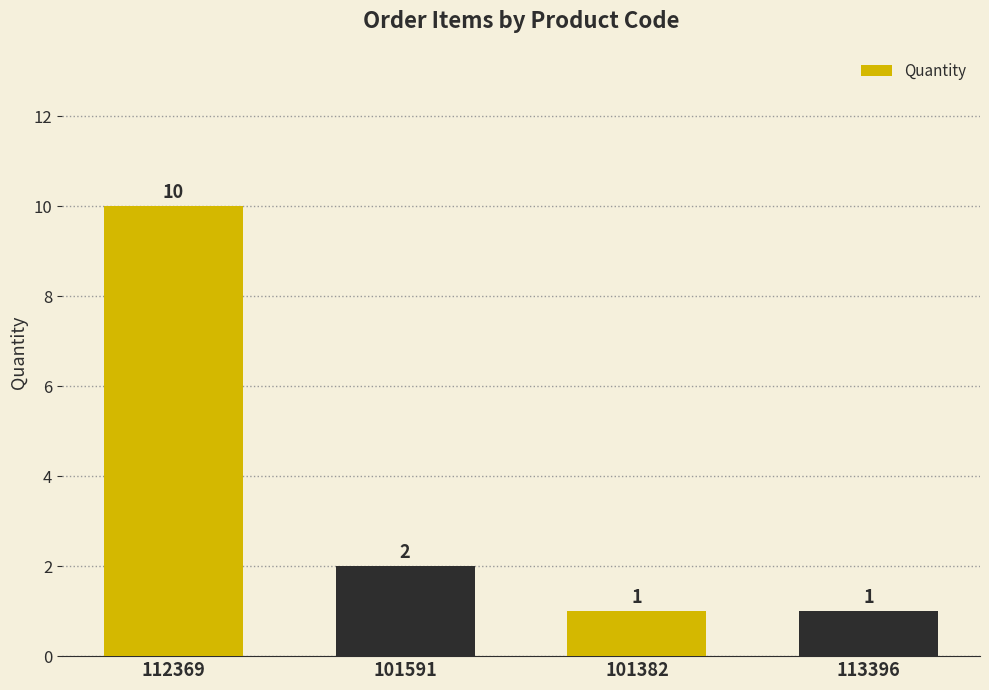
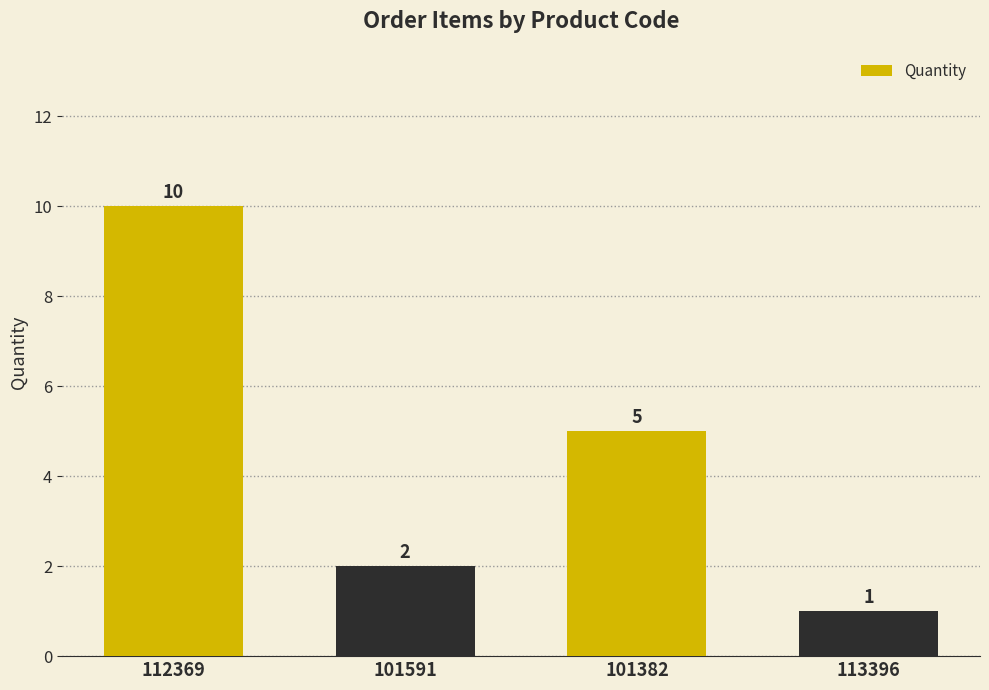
  {
    "112369": 10,
    "101591": 2,
-   "101382": 1,
+   "101382": 5,
    "113396": 1
  }
